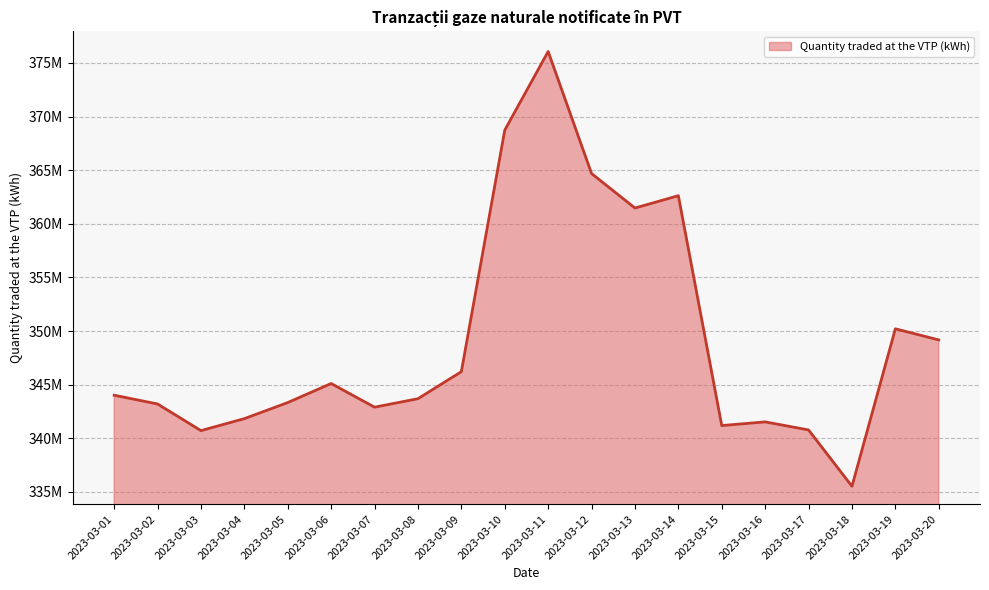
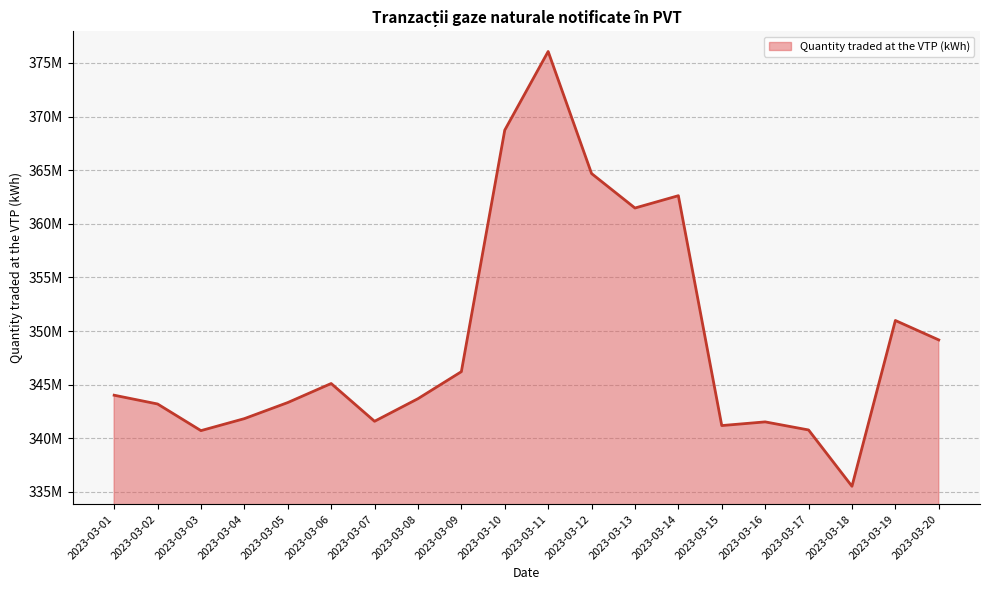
  {
    "2023-03-01": 344000000,
    "2023-03-02": 343200000,
    "2023-03-03": 340700000,
    "2023-03-04": 341800000,
    "2023-03-05": 343300000,
    "2023-03-06": 345100000,
-   "2023-03-07": 342900000,
+   "2023-03-07": 341600000,
    "2023-03-08": 343700000,
    "2023-03-09": 346200000,
    "2023-03-10": 368700000,
    "2023-03-11": 376100000,
    "2023-03-12": 364700000,
    "2023-03-13": 361500000,
    "2023-03-14": 362600000,
    "2023-03-15": 341200000,
    "2023-03-16": 341500000,
    "2023-03-17": 340800000,
    "2023-03-18": 335500000,
-   "2023-03-19": 350200000,
+   "2023-03-19": 351000000,
    "2023-03-20": 349200000
  }
